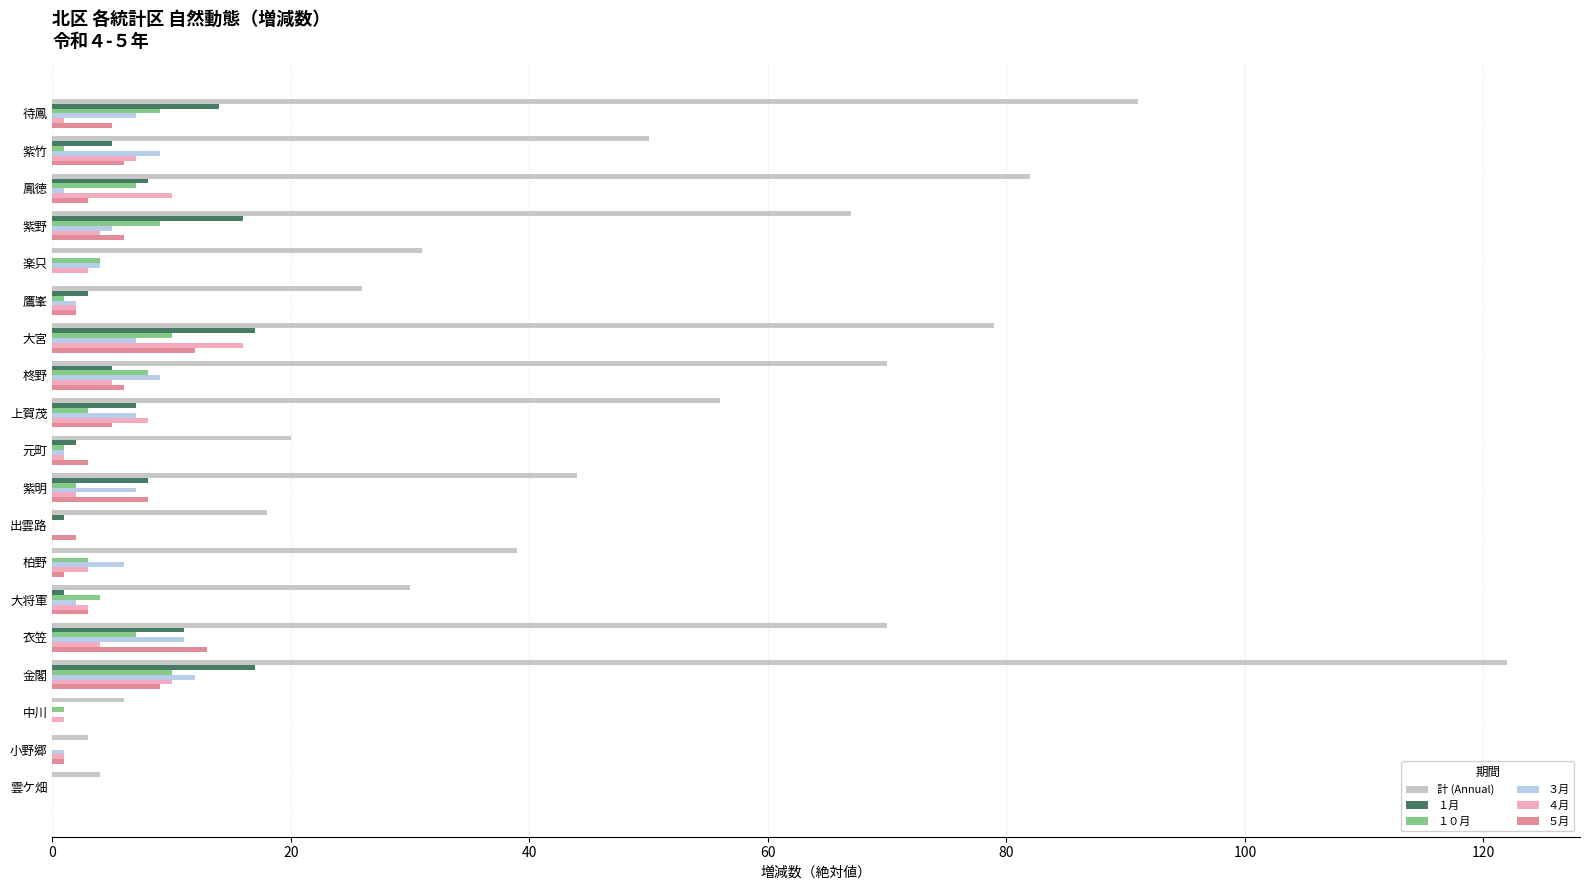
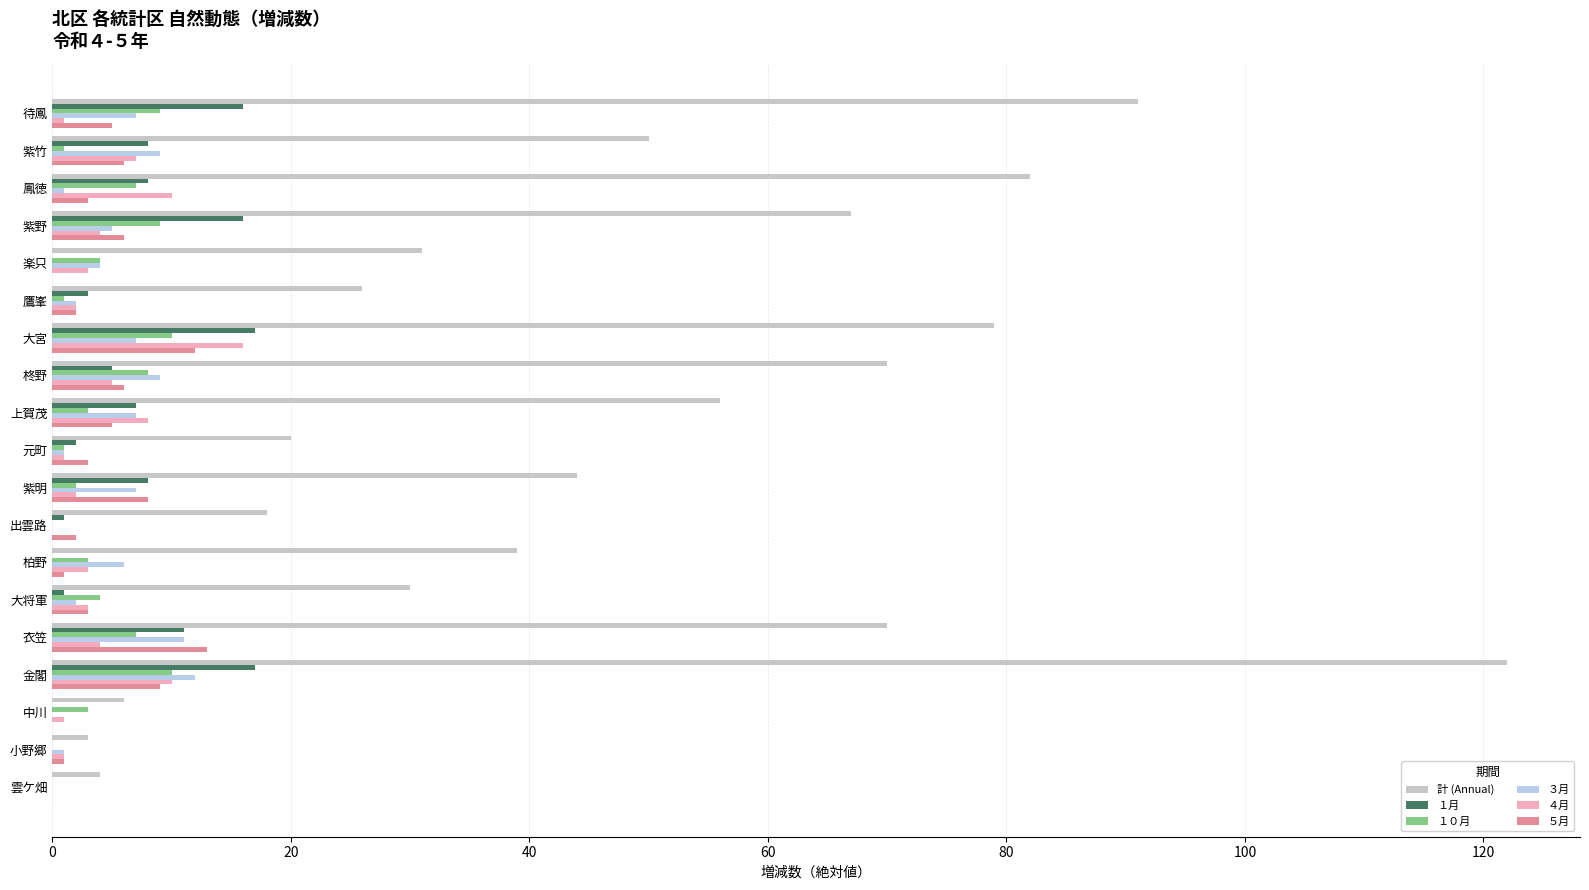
  {
    "１月": {
-     "待鳳": 14.0,
-     "紫竹": 5.0,
+     "待鳳": 16.0,
+     "紫竹": 8.0,
      "鳳徳": 8.0,
      "紫野": 16.0,
      "楽只": 0.0,
      "鷹峯": 3.0,
      "大宮": 17.0,
      "柊野": 5.0,
      "上賀茂": 7.0,
      "元町": 2.0,
      "紫明": 8.0,
      "出雲路": 1.0,
      "柏野": 0.0,
      "大将軍": 1.0,
      "衣笠": 11.0,
      "金閣": 17.0,
      "中川": 0.0,
      "小野郷": 0.0,
      "雲ケ畑": 0.0
    },
    "１０月": {
      "待鳳": 9.0,
      "紫竹": 1.0,
      "鳳徳": 7.0,
      "紫野": 9.0,
      "楽只": 4.0,
      "鷹峯": 1.0,
      "大宮": 10.0,
      "柊野": 8.0,
      "上賀茂": 3.0,
      "元町": 1.0,
      "紫明": 2.0,
      "出雲路": 0.0,
      "柏野": 3.0,
      "大将軍": 4.0,
      "衣笠": 7.0,
      "金閣": 10.0,
-     "中川": 1.0,
+     "中川": 3.0,
      "小野郷": 0.0,
      "雲ケ畑": 0.0
    },
    "４月": {
      "待鳳": 1.0,
      "紫竹": 7.0,
      "鳳徳": 10.0,
      "紫野": 4.0,
      "楽只": 3.0,
      "鷹峯": 2.0,
      "大宮": 16.0,
      "柊野": 5.0,
      "上賀茂": 8.0,
      "元町": 1.0,
      "紫明": 2.0,
      "出雲路": 0.0,
      "柏野": 3.0,
      "大将軍": 3.0,
      "衣笠": 4.0,
      "金閣": 10.0,
      "中川": 1.0,
      "小野郷": 1.0,
      "雲ケ畑": 0.0
    },
    "５月": {
      "待鳳": 5.0,
      "紫竹": 6.0,
      "鳳徳": 3.0,
      "紫野": 6.0,
      "楽只": 0.0,
      "鷹峯": 2.0,
      "大宮": 12.0,
      "柊野": 6.0,
      "上賀茂": 5.0,
      "元町": 3.0,
      "紫明": 8.0,
      "出雲路": 2.0,
      "柏野": 1.0,
      "大将軍": 3.0,
      "衣笠": 13.0,
      "金閣": 9.0,
      "中川": 0.0,
      "小野郷": 1.0,
      "雲ケ畑": 0.0
    }
  }
